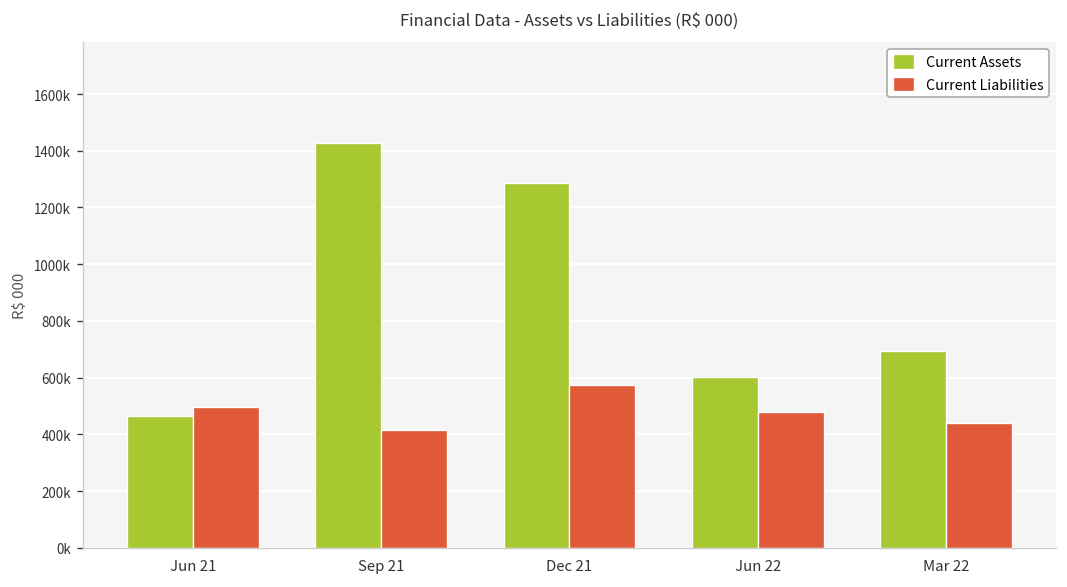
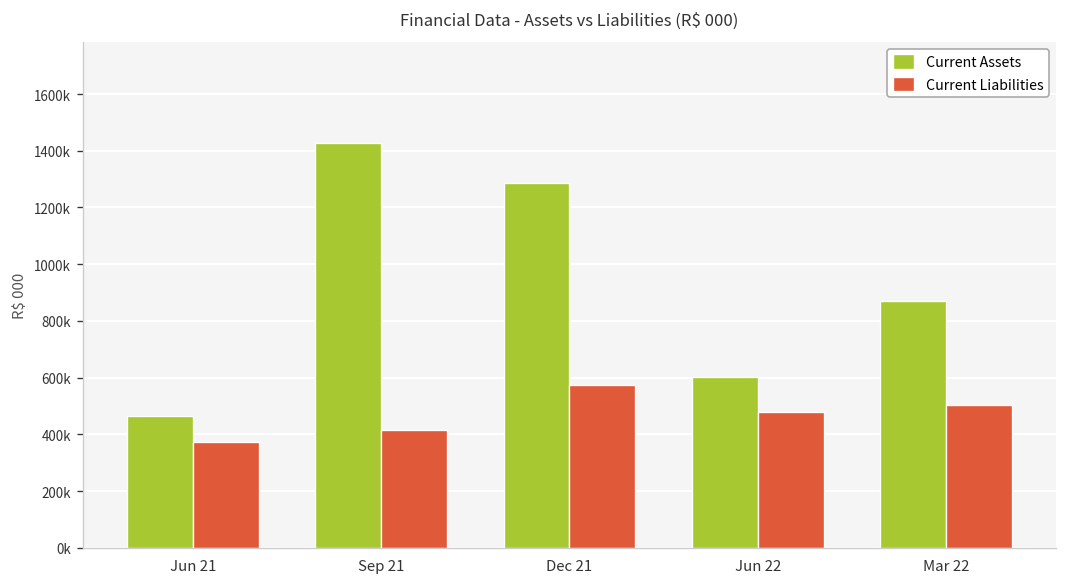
  {
    "Current Assets": {
      "Jun 21": 460000,
      "Sep 21": 1430000,
      "Dec 21": 1290000,
      "Jun 22": 600000,
-     "Mar 22": 690000
+     "Mar 22": 870000
    },
    "Current Liabilities": {
-     "Jun 21": 500000,
+     "Jun 21": 370000,
      "Sep 21": 410000,
      "Dec 21": 570000,
      "Jun 22": 480000,
-     "Mar 22": 440000
+     "Mar 22": 500000
    }
  }
